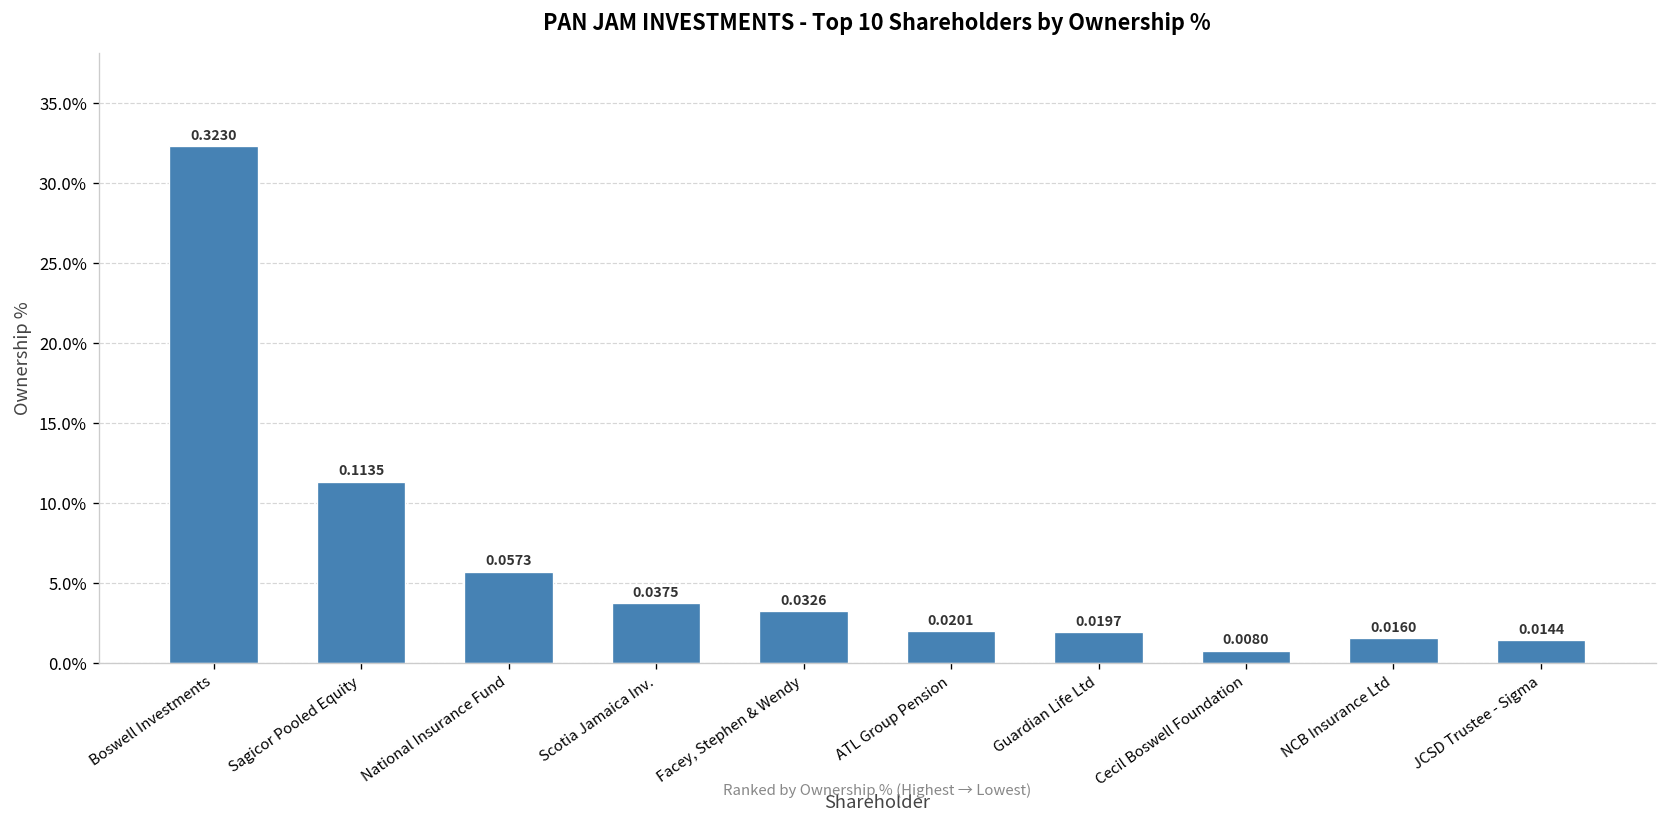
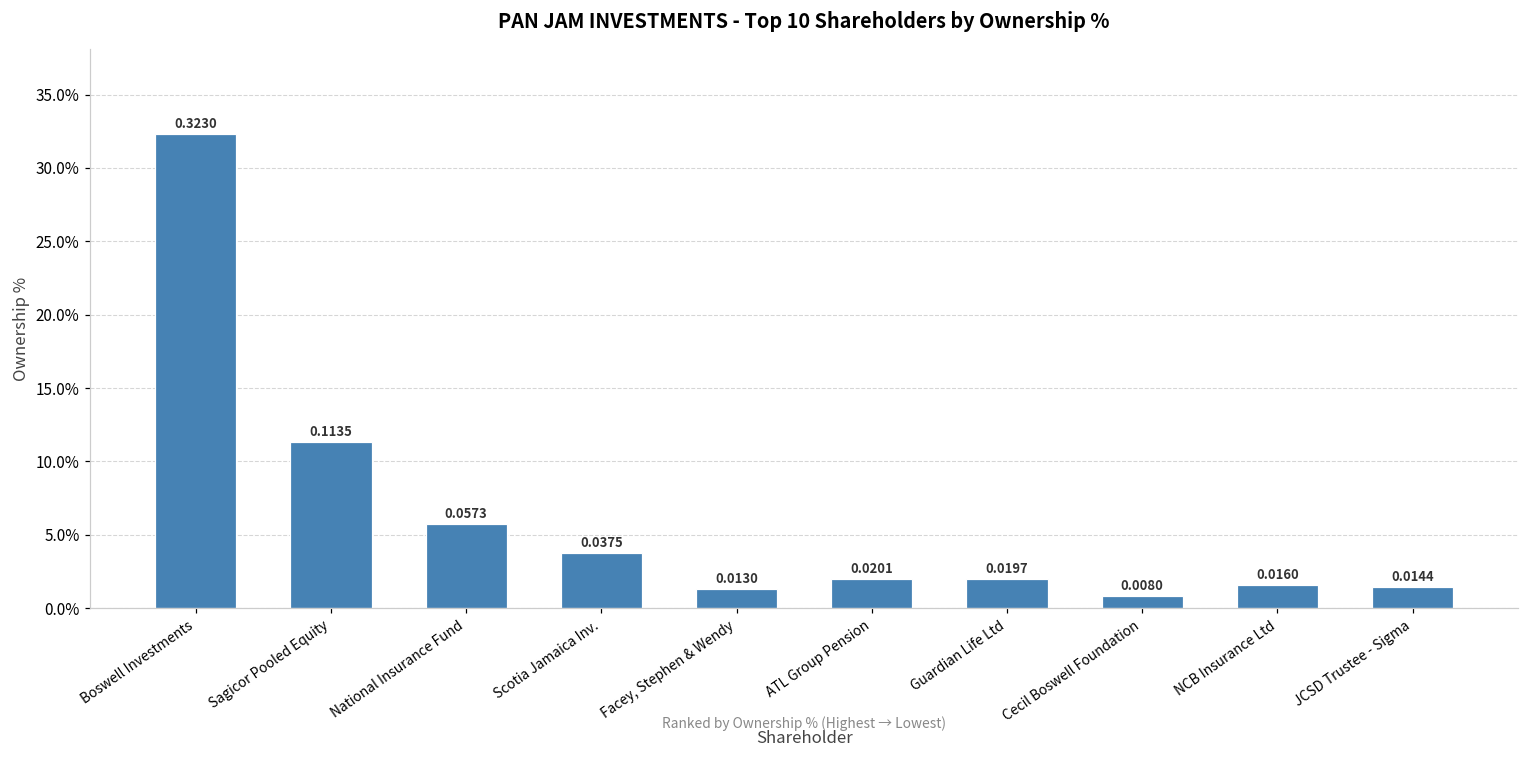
  {
    "Boswell Investments": 0.3230,
    "Sagicor Pooled Equity": 0.1135,
    "National Insurance Fund": 0.0573,
    "Scotia Jamaica Inv.": 0.0375,
-   "Facey, Stephen & Wendy": 0.0326,
+   "Facey, Stephen & Wendy": 0.0130,
    "ATL Group Pension": 0.0201,
    "Guardian Life Ltd": 0.0197,
    "Cecil Boswell Foundation": 0.0080,
    "NCB Insurance Ltd": 0.0160,
    "JCSD Trustee - Sigma": 0.0144
  }
